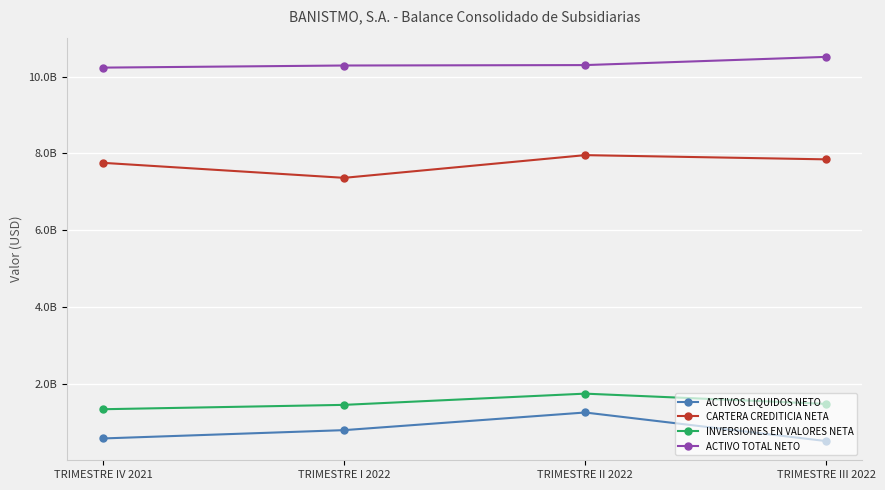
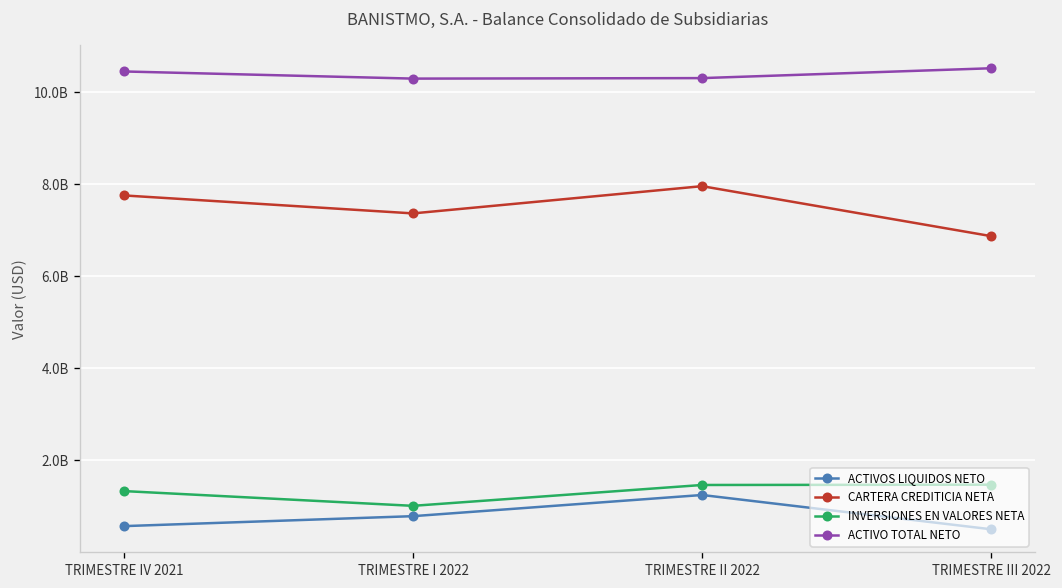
  {
    "ACTIVOS LIQUIDOS NETO": {
      "TRIMESTRE IV 2021": 600000000,
      "TRIMESTRE I 2022": 800000000,
      "TRIMESTRE II 2022": 1200000000
    },
    "CARTERA CREDITICIA NETA": {
      "TRIMESTRE IV 2021": 7800000000,
      "TRIMESTRE I 2022": 7400000000,
      "TRIMESTRE II 2022": 8000000000,
-     "TRIMESTRE III 2022": 7800000000
+     "TRIMESTRE III 2022": 6900000000
    },
    "INVERSIONES EN VALORES NETA": {
      "TRIMESTRE IV 2021": 1300000000,
-     "TRIMESTRE I 2022": 1400000000,
-     "TRIMESTRE II 2022": 1700000000
+     "TRIMESTRE I 2022": 1000000000,
+     "TRIMESTRE II 2022": 1500000000
    },
    "ACTIVO TOTAL NETO": {
-     "TRIMESTRE IV 2021": 10200000000,
+     "TRIMESTRE IV 2021": 10400000000,
      "TRIMESTRE I 2022": 10300000000,
      "TRIMESTRE II 2022": 10300000000,
      "TRIMESTRE III 2022": 10500000000
    }
  }
